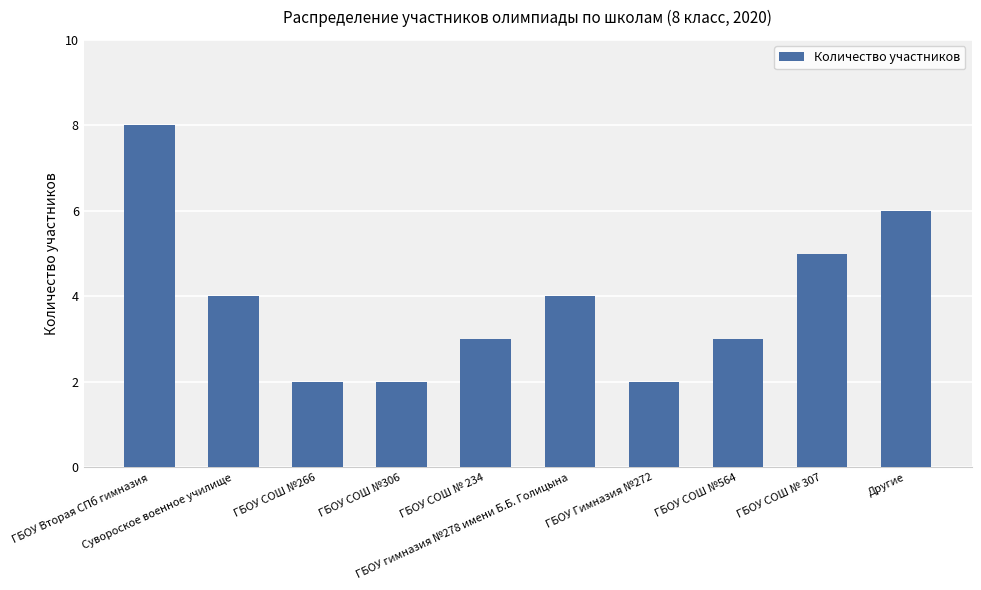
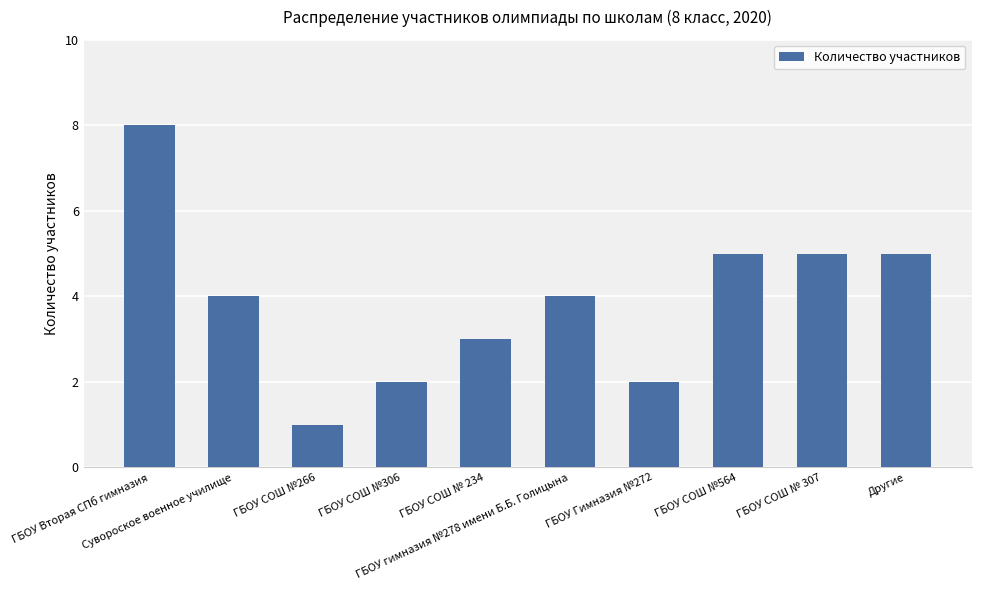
  {
    "ГБОУ Вторая СПб гимназия": 8,
    "Сувороское военное училище": 4,
-   "ГБОУ СОШ №266": 2,
+   "ГБОУ СОШ №266": 1,
    "ГБОУ СОШ №306": 2,
    "ГБОУ СОШ № 234": 3,
    "ГБОУ гимназия №278 имени Б.Б. Голицына": 4,
    "ГБОУ Гимназия №272": 2,
-   "ГБОУ СОШ №564": 3,
+   "ГБОУ СОШ №564": 5,
    "ГБОУ СОШ № 307": 5,
-   "Другие": 6
+   "Другие": 5
  }
